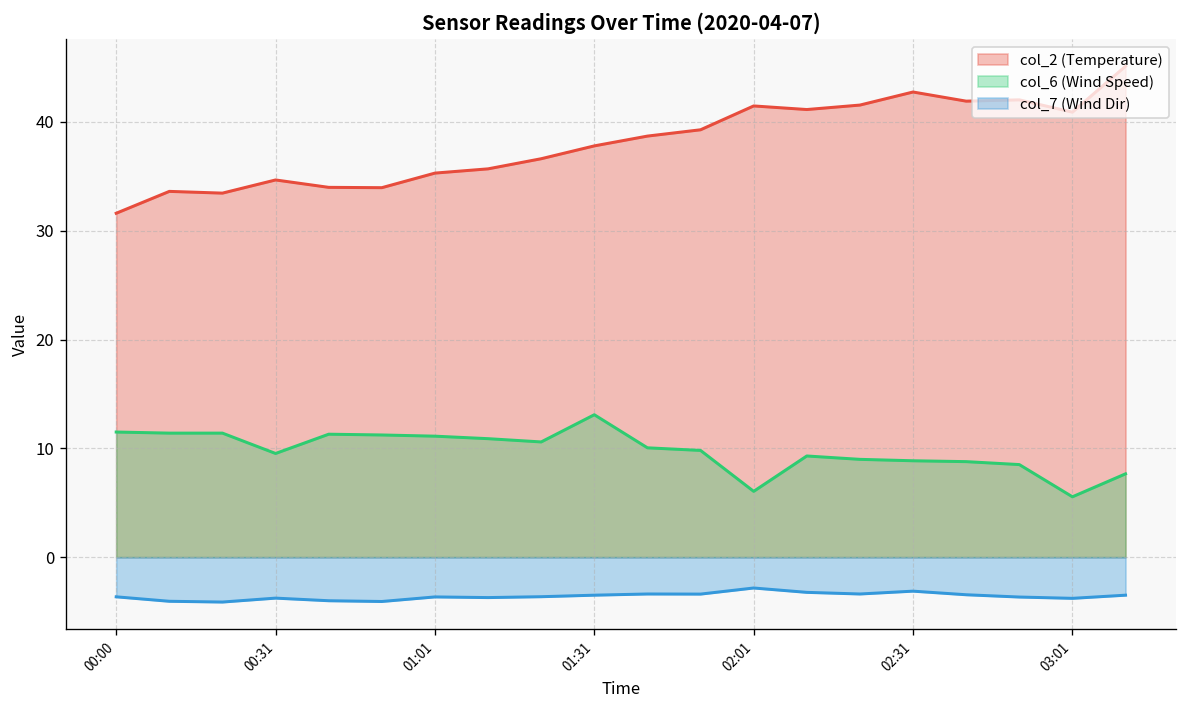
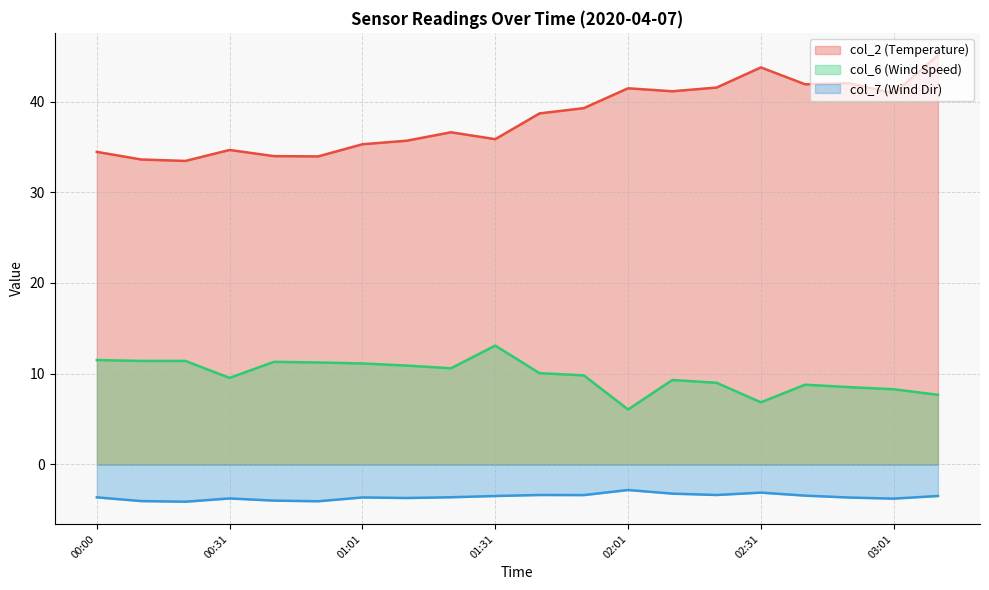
  {
    "col_2 (Temperature)": {
-     "00:00": 32,
+     "00:00": 34,
      "00:31": 35,
      "01:01": 35,
-     "01:31": 38,
+     "01:31": 36,
      "02:01": 41,
-     "02:31": 43
+     "02:31": 44
    },
    "col_6 (Wind Speed)": {
      "00:00": 12,
      "00:31": 10,
      "01:01": 11,
      "01:31": 13,
      "02:01": 6,
-     "02:31": 9,
-     "03:01": 6
+     "02:31": 7,
+     "03:01": 8
    }
  }
